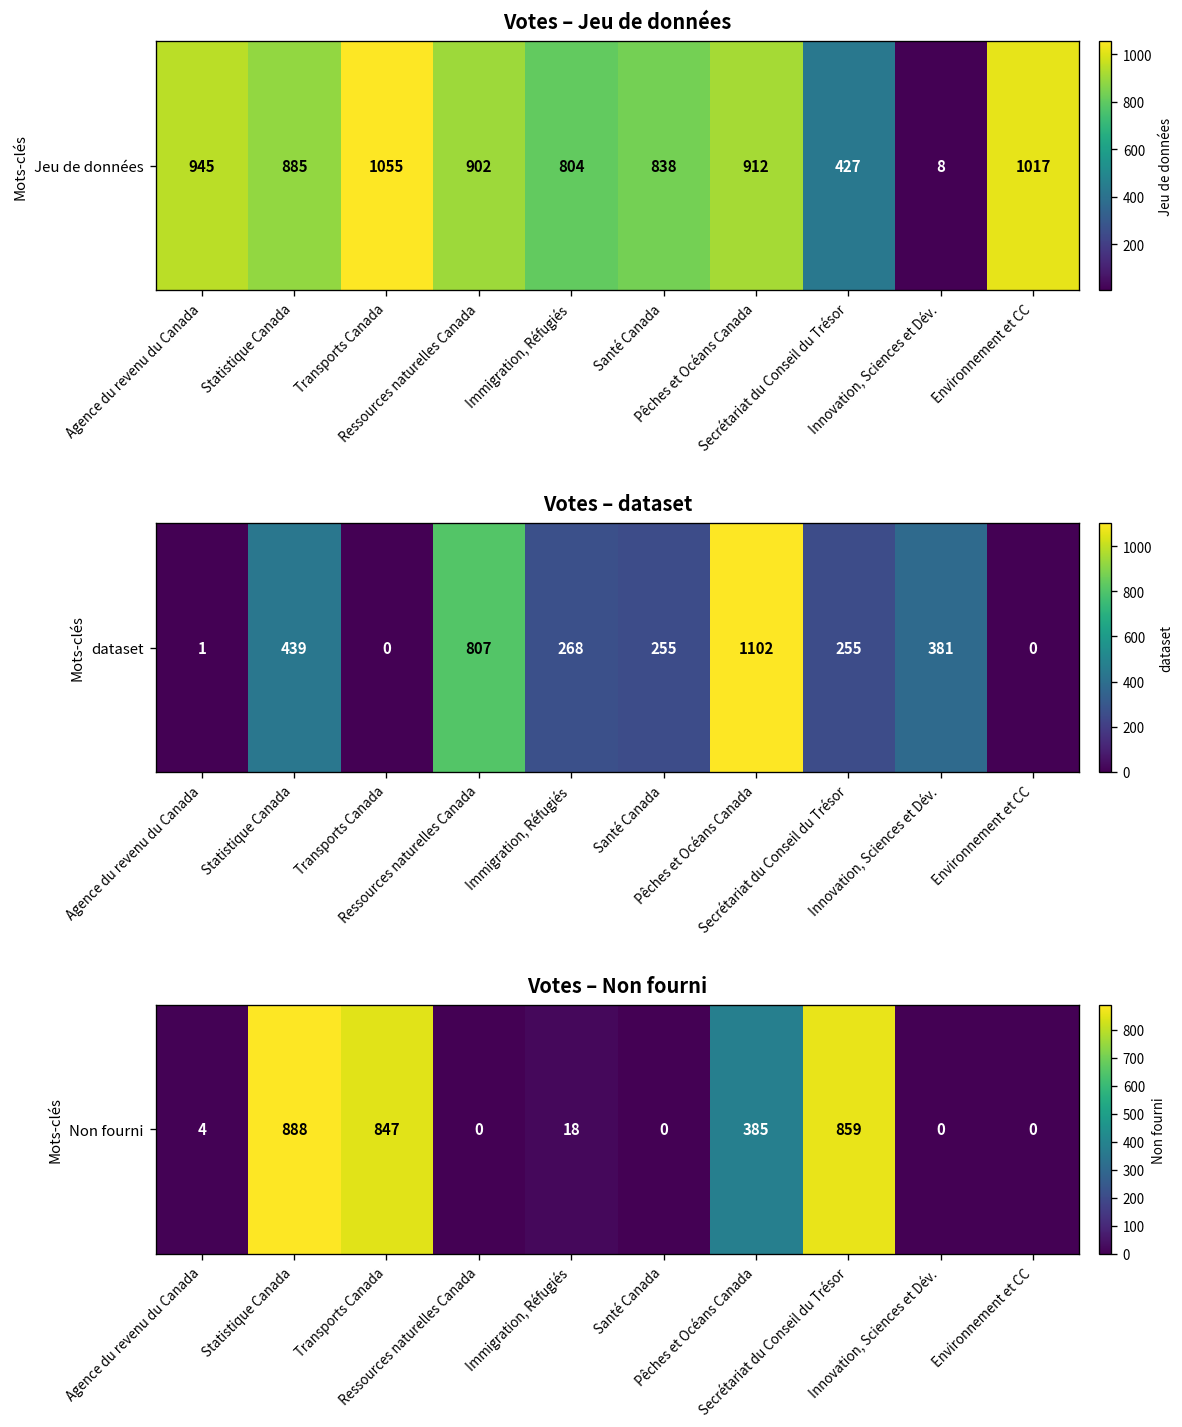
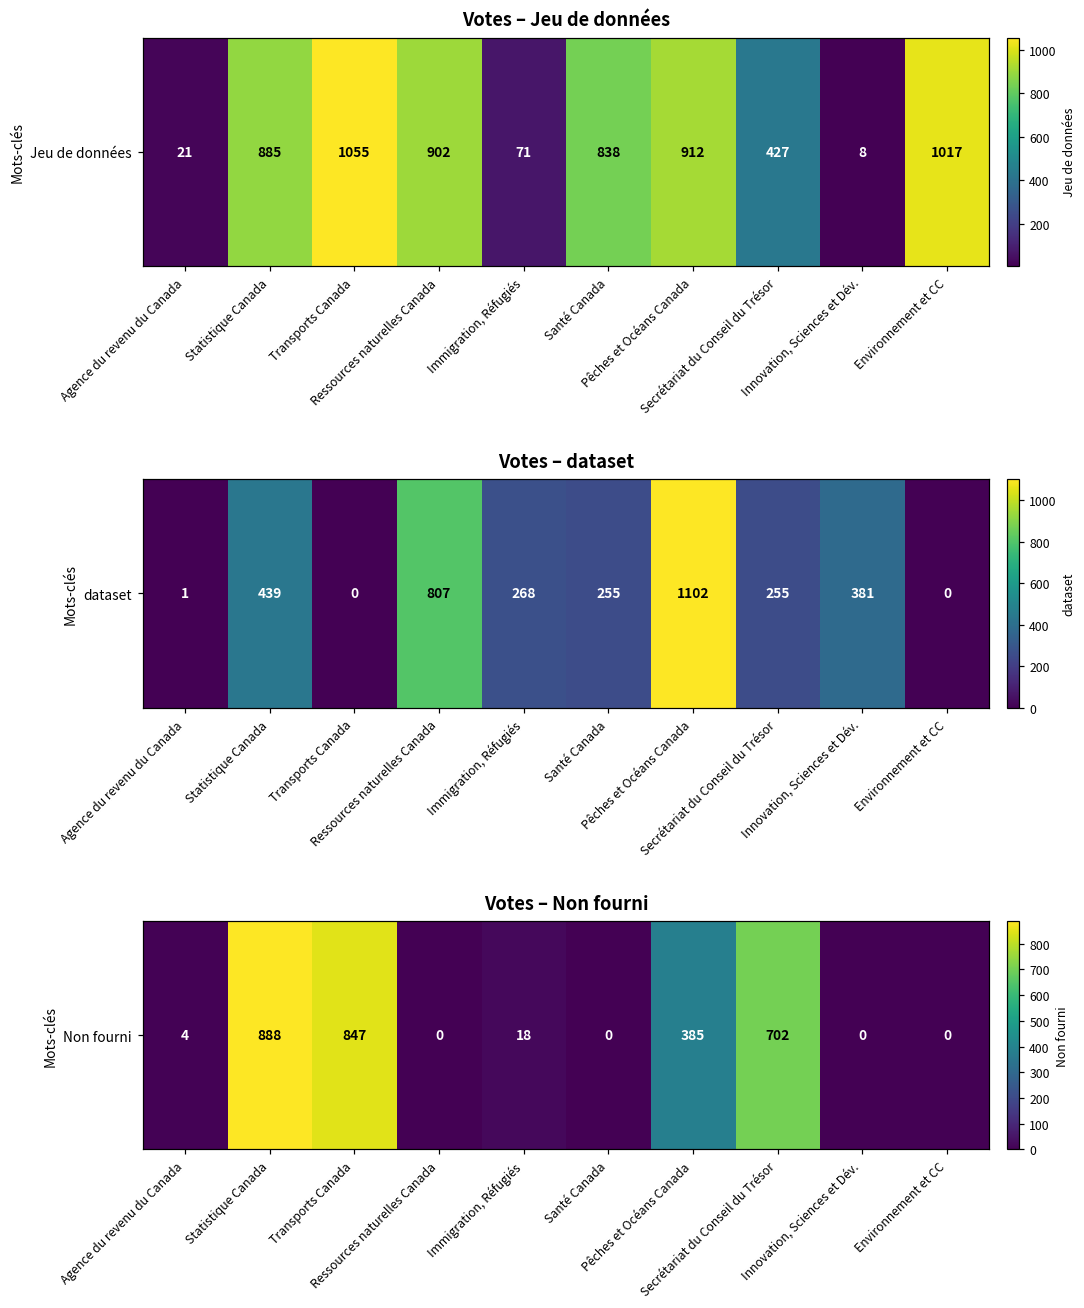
  {
    "Votes – Jeu de données": {
      "Jeu de données": {
-       "Agence du revenu du Canada": 945,
+       "Agence du revenu du Canada": 21,
        "Statistique Canada": 885,
        "Transports Canada": 1055,
        "Ressources naturelles Canada": 902,
-       "Immigration, Réfugiés": 804,
+       "Immigration, Réfugiés": 71,
        "Santé Canada": 838,
        "Pêches et Océans Canada": 912,
        "Secrétariat du Conseil du Trésor": 427,
        "Innovation, Sciences et Dév.": 8,
        "Environnement et CC": 1017
      }
    },
    "Votes – dataset": {
      "dataset": {
        "Agence du revenu du Canada": 1,
        "Statistique Canada": 439,
        "Transports Canada": 0,
        "Ressources naturelles Canada": 807,
        "Immigration, Réfugiés": 268,
        "Santé Canada": 255,
        "Pêches et Océans Canada": 1102,
        "Secrétariat du Conseil du Trésor": 255,
        "Innovation, Sciences et Dév.": 381,
        "Environnement et CC": 0
      }
    },
    "Votes – Non fourni": {
      "Non fourni": {
        "Agence du revenu du Canada": 4,
        "Statistique Canada": 888,
        "Transports Canada": 847,
        "Ressources naturelles Canada": 0,
        "Immigration, Réfugiés": 18,
        "Santé Canada": 0,
        "Pêches et Océans Canada": 385,
-       "Secrétariat du Conseil du Trésor": 859,
+       "Secrétariat du Conseil du Trésor": 702,
        "Innovation, Sciences et Dév.": 0,
        "Environnement et CC": 0
      }
    }
  }
